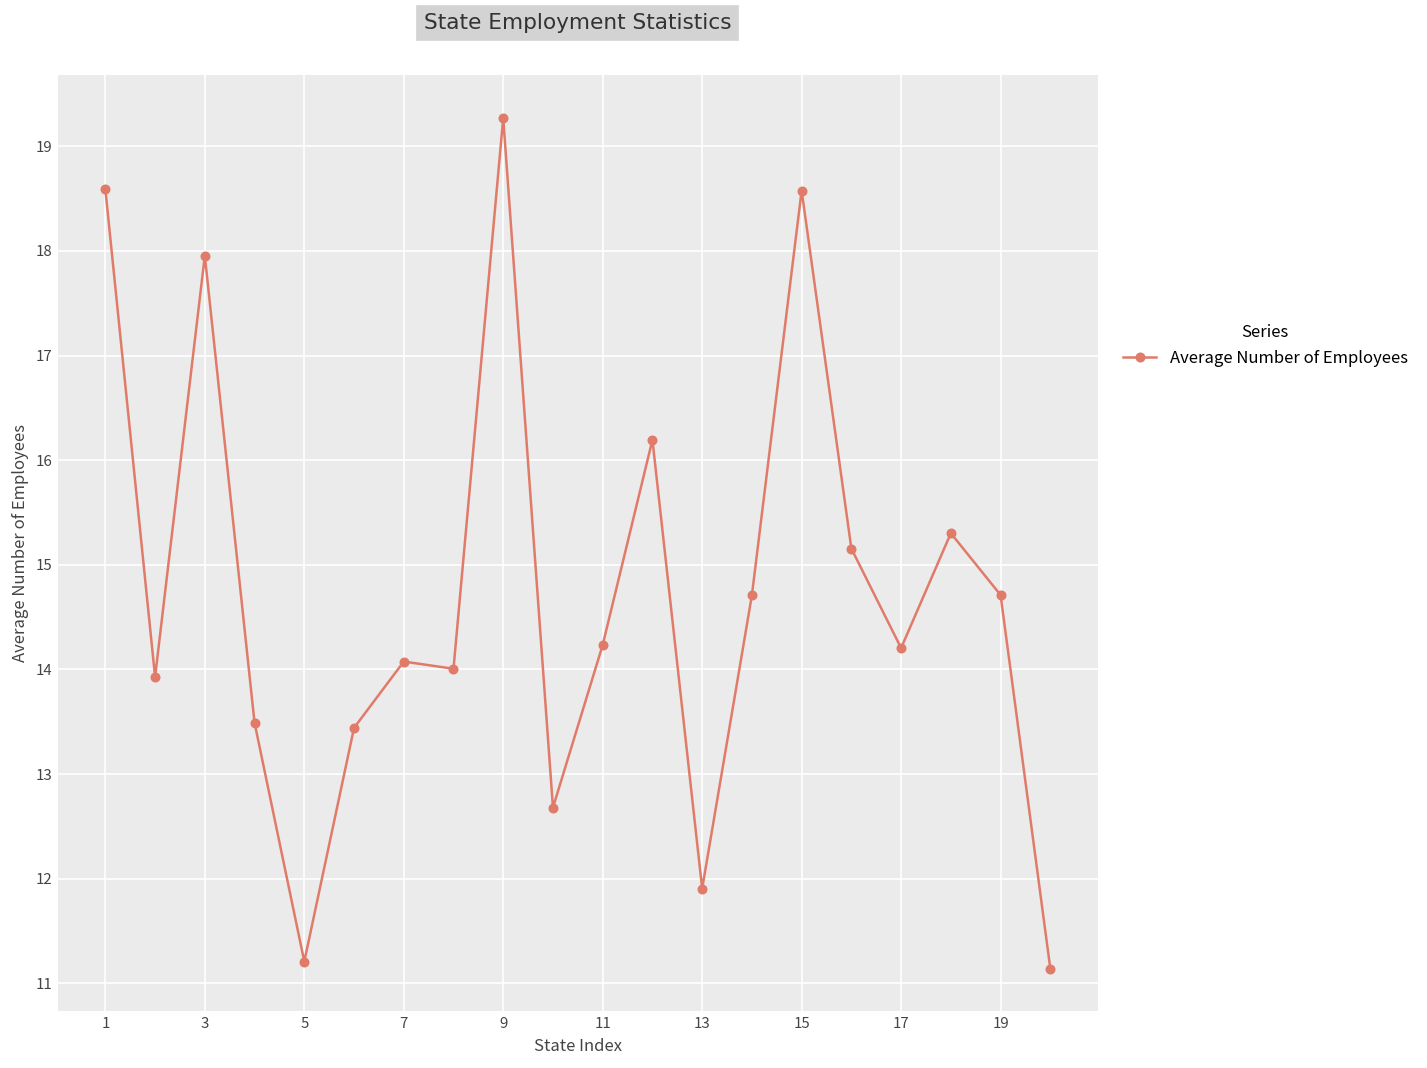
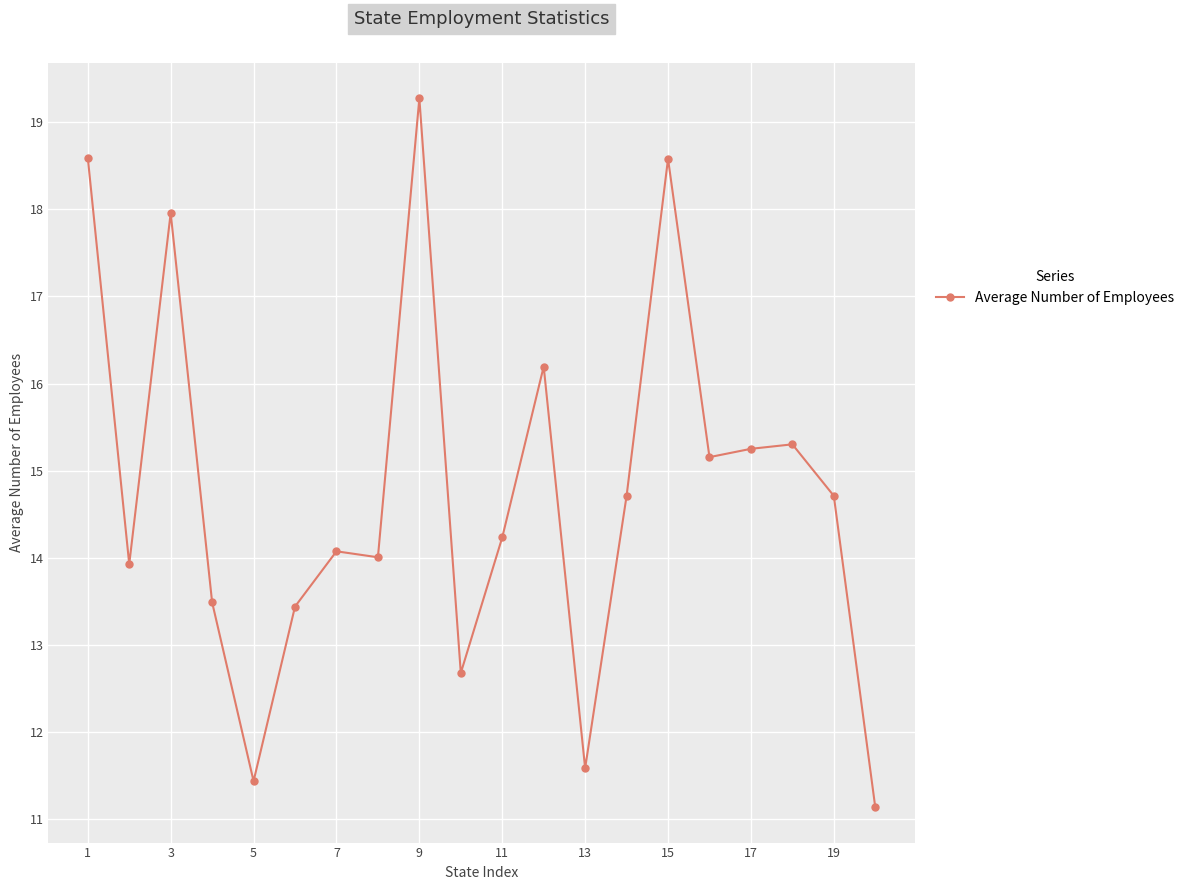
  {
    "1": 18.6,
    "3": 18.0,
-   "5": 11.2,
+   "5": 11.4,
    "7": 14.1,
    "9": 19.3,
    "11": 14.2,
-   "13": 11.9,
+   "13": 11.6,
    "15": 18.6,
-   "17": 14.2,
+   "17": 15.3,
    "19": 14.7
  }
